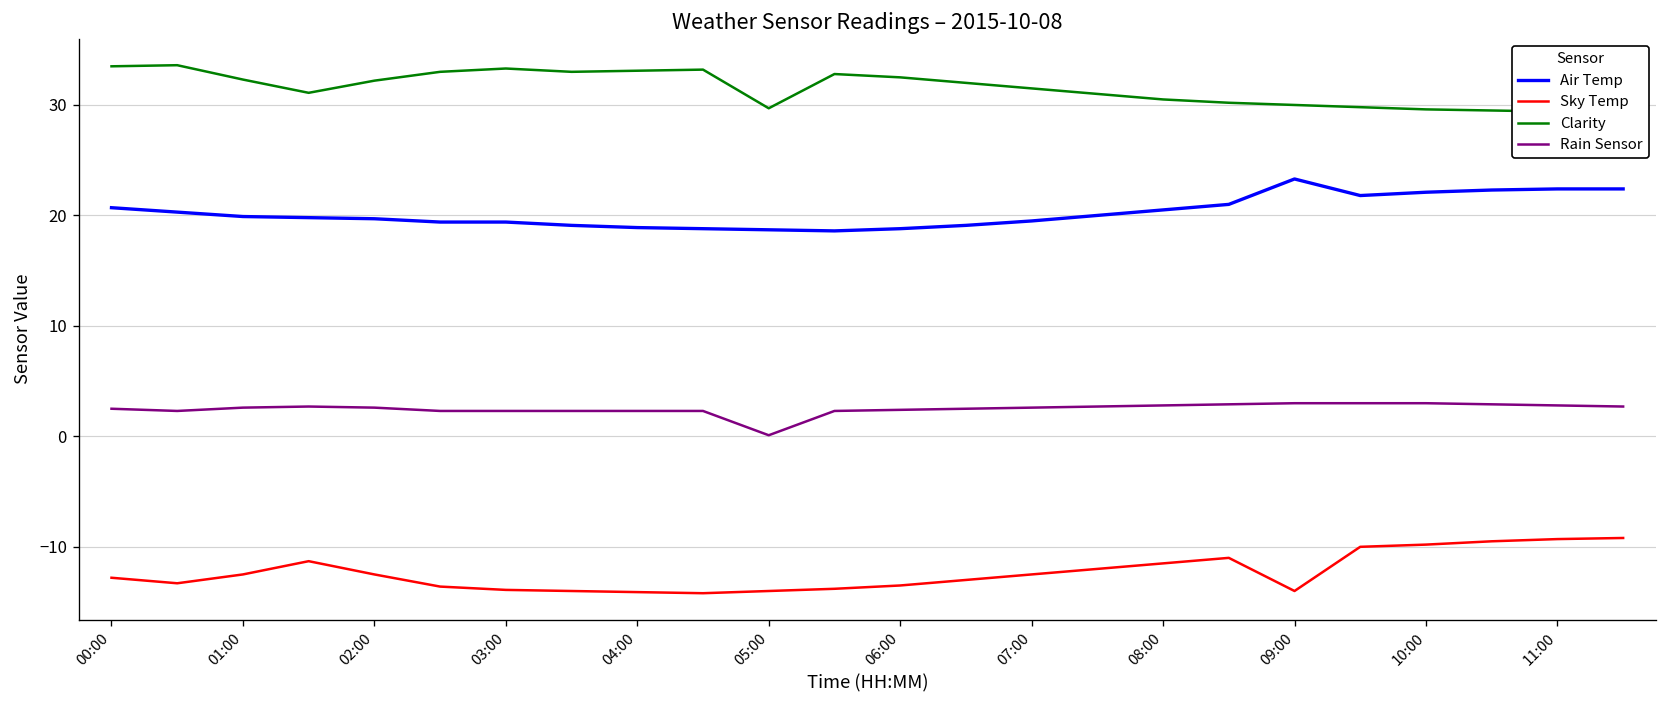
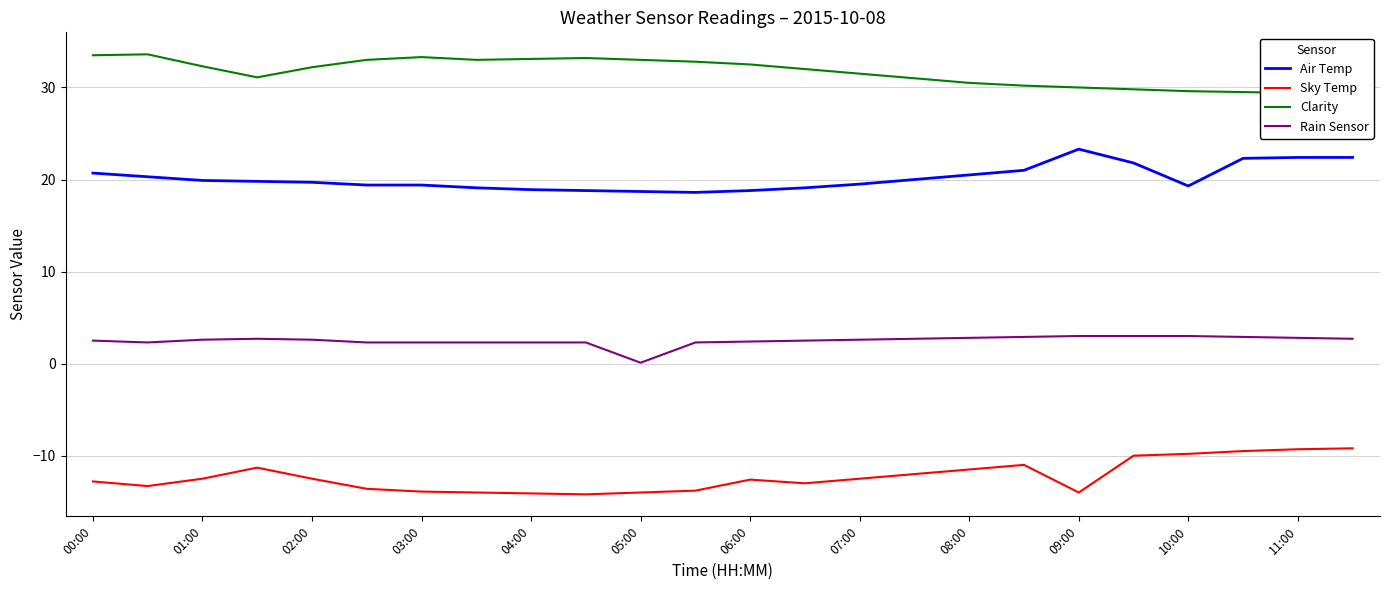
  {
    "Air Temp": {
      "00:00": 21,
      "01:00": 20,
      "02:00": 20,
      "03:00": 19,
      "04:00": 19,
      "05:00": 19,
      "06:00": 19,
      "07:00": 20,
      "08:00": 21,
      "09:00": 23,
-     "10:00": 22,
+     "10:00": 19,
      "11:00": 22
    },
    "Sky Temp": {
      "00:00": -13,
      "01:00": -13,
      "02:00": -13,
      "03:00": -14,
      "04:00": -14,
      "05:00": -14,
-     "06:00": -14,
+     "06:00": -13,
      "07:00": -13,
      "08:00": -12,
      "09:00": -14,
      "10:00": -10,
      "11:00": -9
    },
    "Clarity": {
      "00:00": 34,
      "01:00": 32,
      "02:00": 32,
      "03:00": 33,
      "04:00": 33,
-     "05:00": 30,
+     "05:00": 33,
      "06:00": 33,
      "07:00": 32,
      "08:00": 31,
      "09:00": 30,
      "10:00": 30
    },
    "Rain Sensor": {
      "00:00": 3,
      "01:00": 3,
      "02:00": 3,
      "03:00": 2,
      "04:00": 2,
      "05:00": 0,
      "06:00": 2,
      "07:00": 3,
      "08:00": 3,
      "09:00": 3,
      "10:00": 3,
      "11:00": 3
    }
  }
